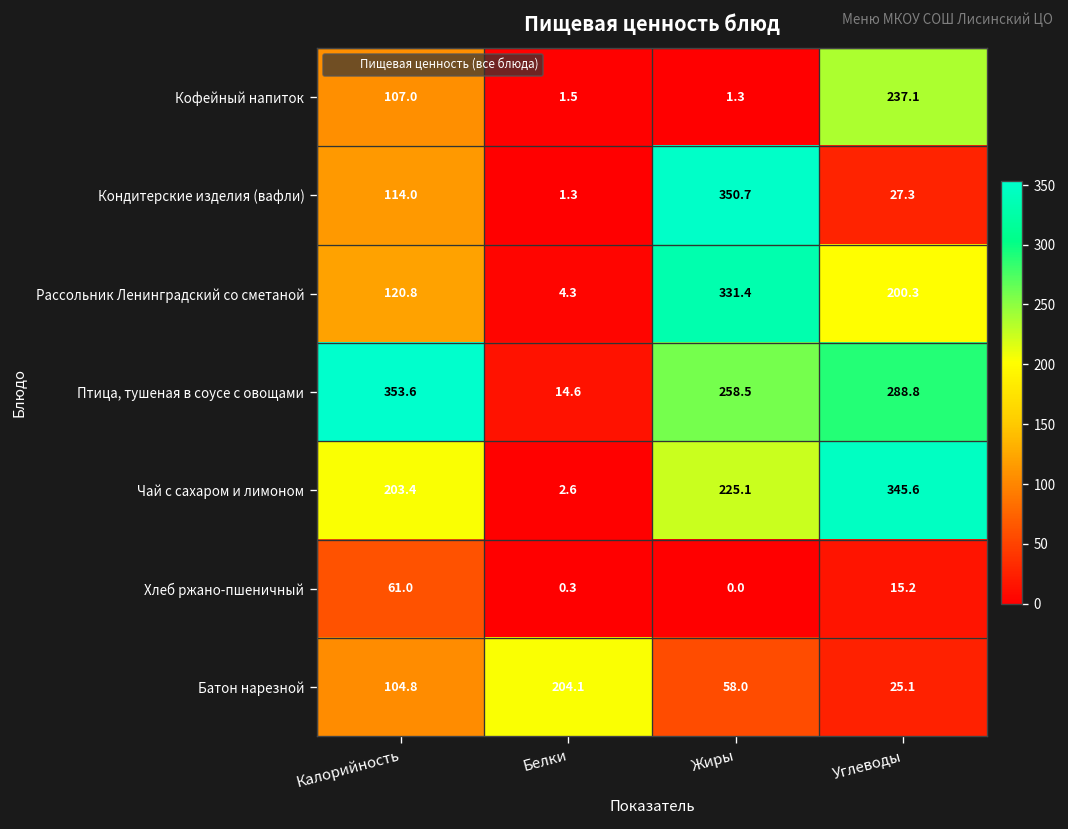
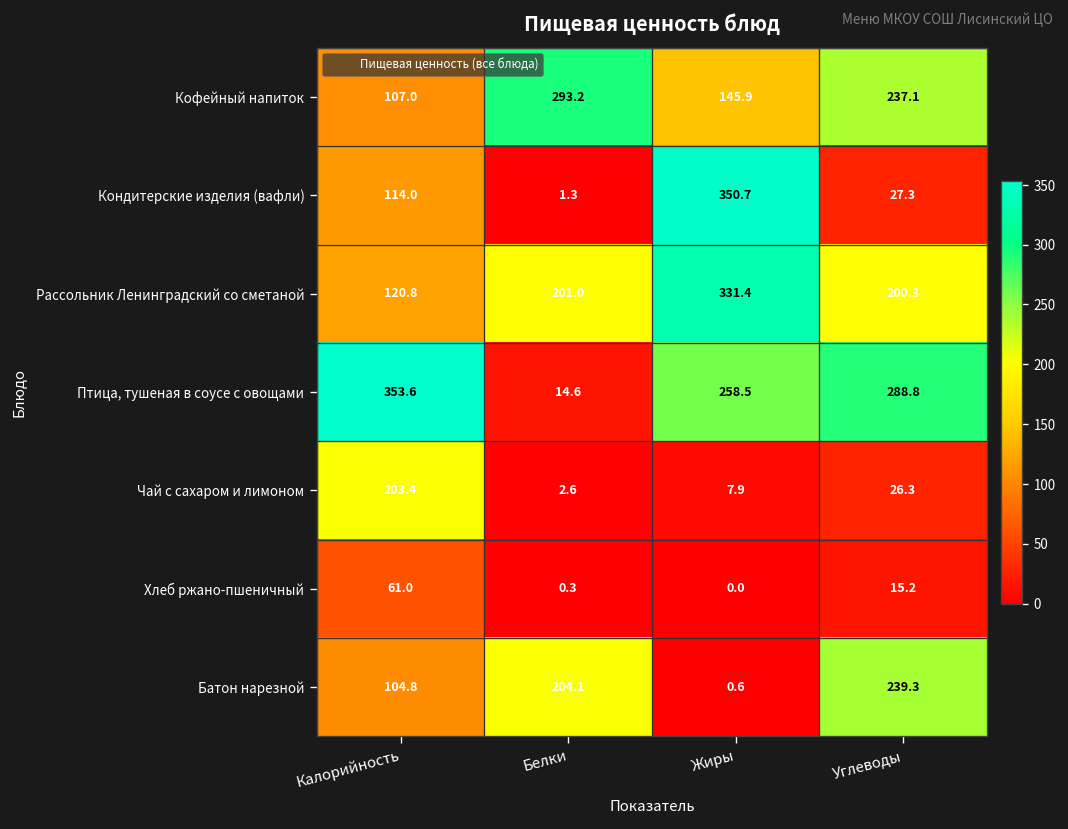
  {
    "Кофейный напиток": {
      "Калорийность": 107.0,
-     "Белки": 1.5,
-     "Жиры": 1.3,
+     "Белки": 293.2,
+     "Жиры": 145.9,
      "Углеводы": 237.1
    },
    "Кондитерские изделия (вафли)": {
      "Калорийность": 114.0,
      "Белки": 1.3,
      "Жиры": 350.7,
      "Углеводы": 27.3
    },
    "Рассольник Ленинградский со сметаной": {
      "Калорийность": 120.8,
-     "Белки": 4.3,
+     "Белки": 201.0,
      "Жиры": 331.4,
      "Углеводы": 200.3
    },
    "Птица, тушеная в соусе с овощами": {
      "Калорийность": 353.6,
      "Белки": 14.6,
      "Жиры": 258.5,
      "Углеводы": 288.8
    },
    "Чай с сахаром и лимоном": {
      "Калорийность": 203.4,
      "Белки": 2.6,
-     "Жиры": 225.1,
-     "Углеводы": 345.6
+     "Жиры": 7.9,
+     "Углеводы": 26.3
    },
    "Хлеб ржано-пшеничный": {
      "Калорийность": 61.0,
      "Белки": 0.3,
      "Жиры": 0.0,
      "Углеводы": 15.2
    },
    "Батон нарезной": {
      "Калорийность": 104.8,
      "Белки": 204.1,
-     "Жиры": 58.0,
-     "Углеводы": 25.1
+     "Жиры": 0.6,
+     "Углеводы": 239.3
    }
  }
